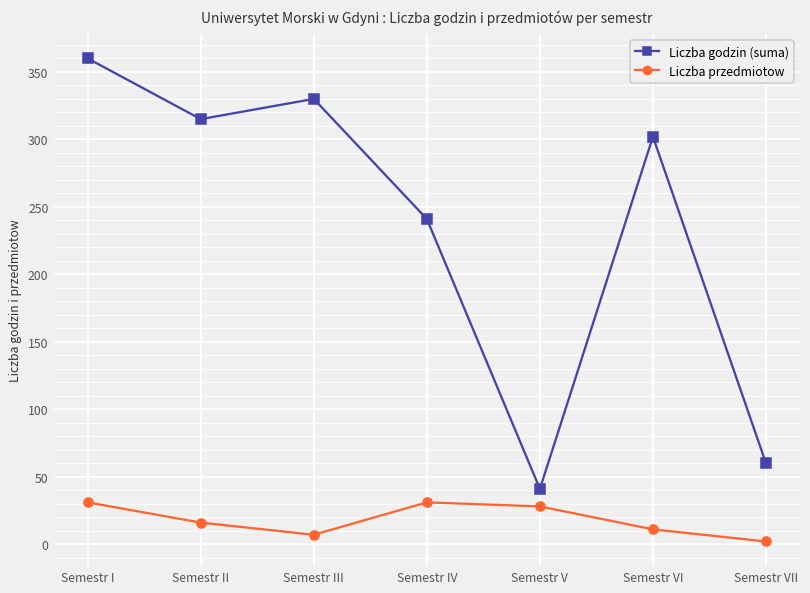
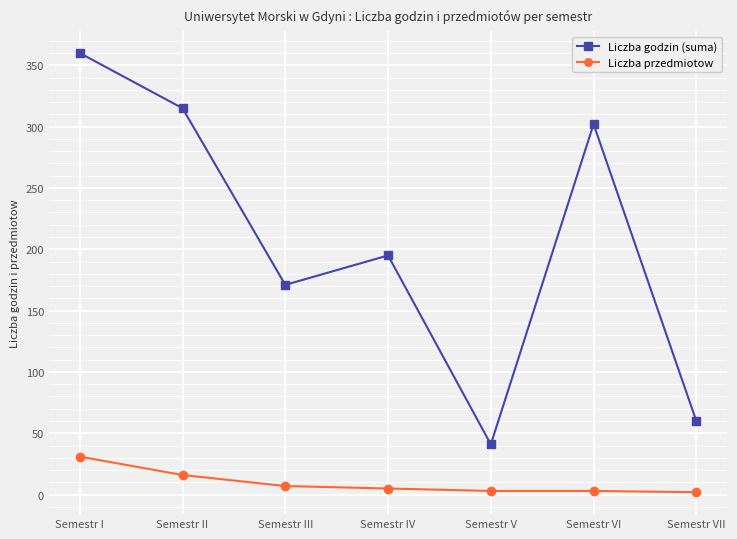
  {
    "Liczba godzin (suma)": {
      "Semestr I": 360,
      "Semestr II": 315,
-     "Semestr III": 330,
-     "Semestr IV": 241,
+     "Semestr III": 171,
+     "Semestr IV": 195,
      "Semestr V": 41,
      "Semestr VI": 302,
      "Semestr VII": 60
    },
    "Liczba przedmiotow": {
      "Semestr I": 31,
      "Semestr II": 16,
      "Semestr III": 7,
-     "Semestr IV": 31,
-     "Semestr V": 28,
-     "Semestr VI": 11,
+     "Semestr IV": 5,
+     "Semestr V": 3,
+     "Semestr VI": 3,
      "Semestr VII": 2
    }
  }
